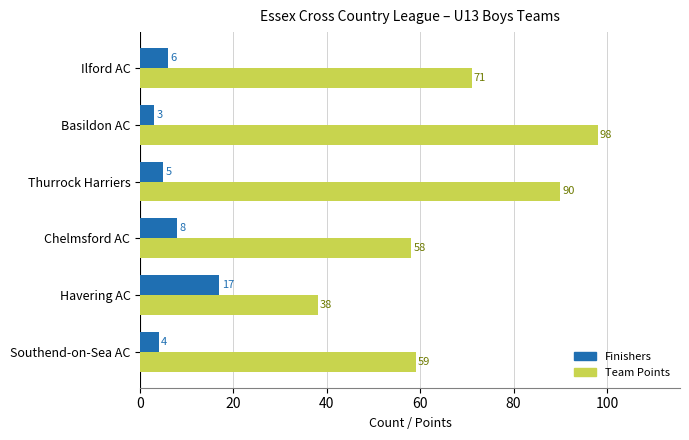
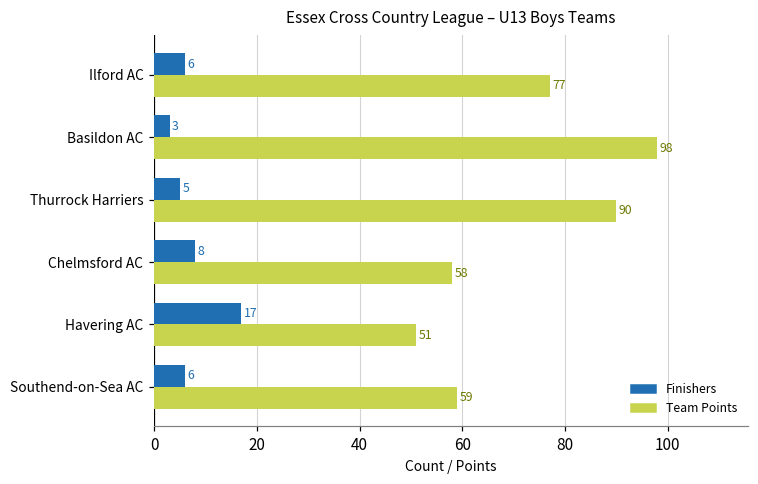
  {
    "Finishers": {
      "Ilford AC": 6,
      "Basildon AC": 3,
      "Thurrock Harriers": 5,
      "Chelmsford AC": 8,
      "Havering AC": 17,
-     "Southend-on-Sea AC": 4
+     "Southend-on-Sea AC": 6
    },
    "Team Points": {
-     "Ilford AC": 71,
+     "Ilford AC": 77,
      "Basildon AC": 98,
      "Thurrock Harriers": 90,
      "Chelmsford AC": 58,
-     "Havering AC": 38,
+     "Havering AC": 51,
      "Southend-on-Sea AC": 59
    }
  }
